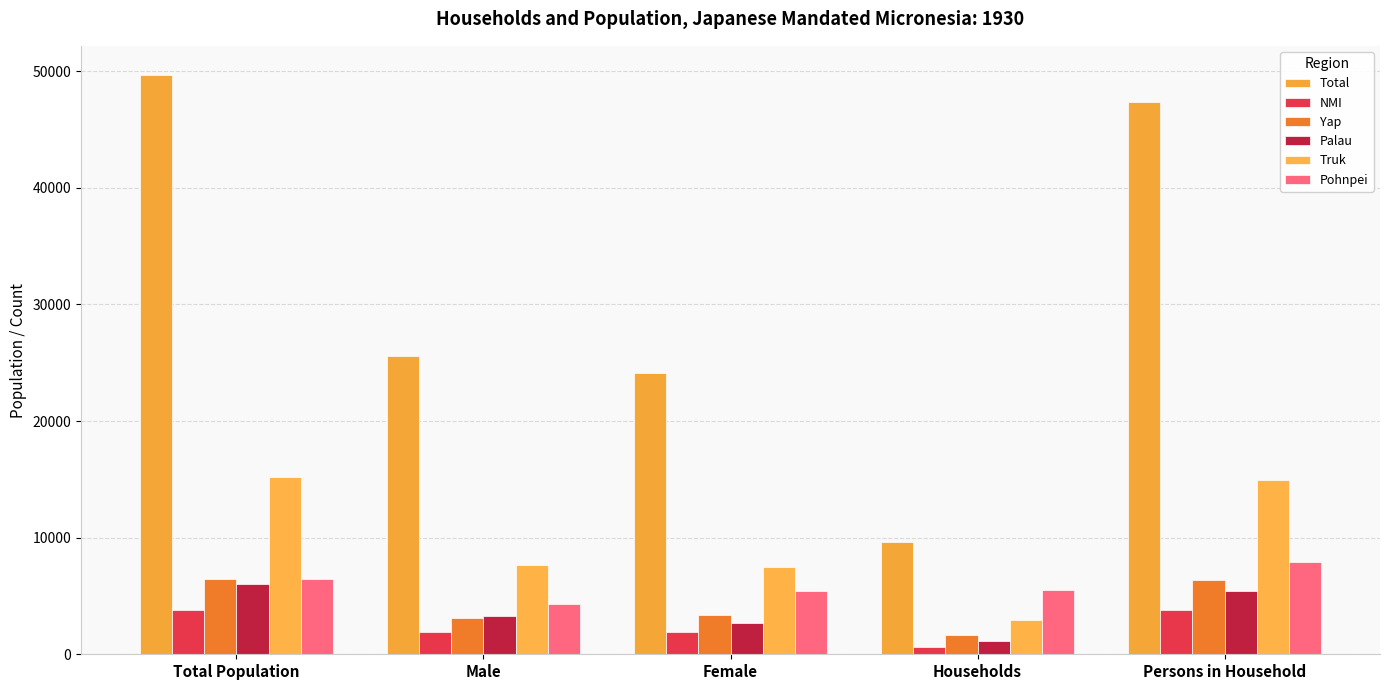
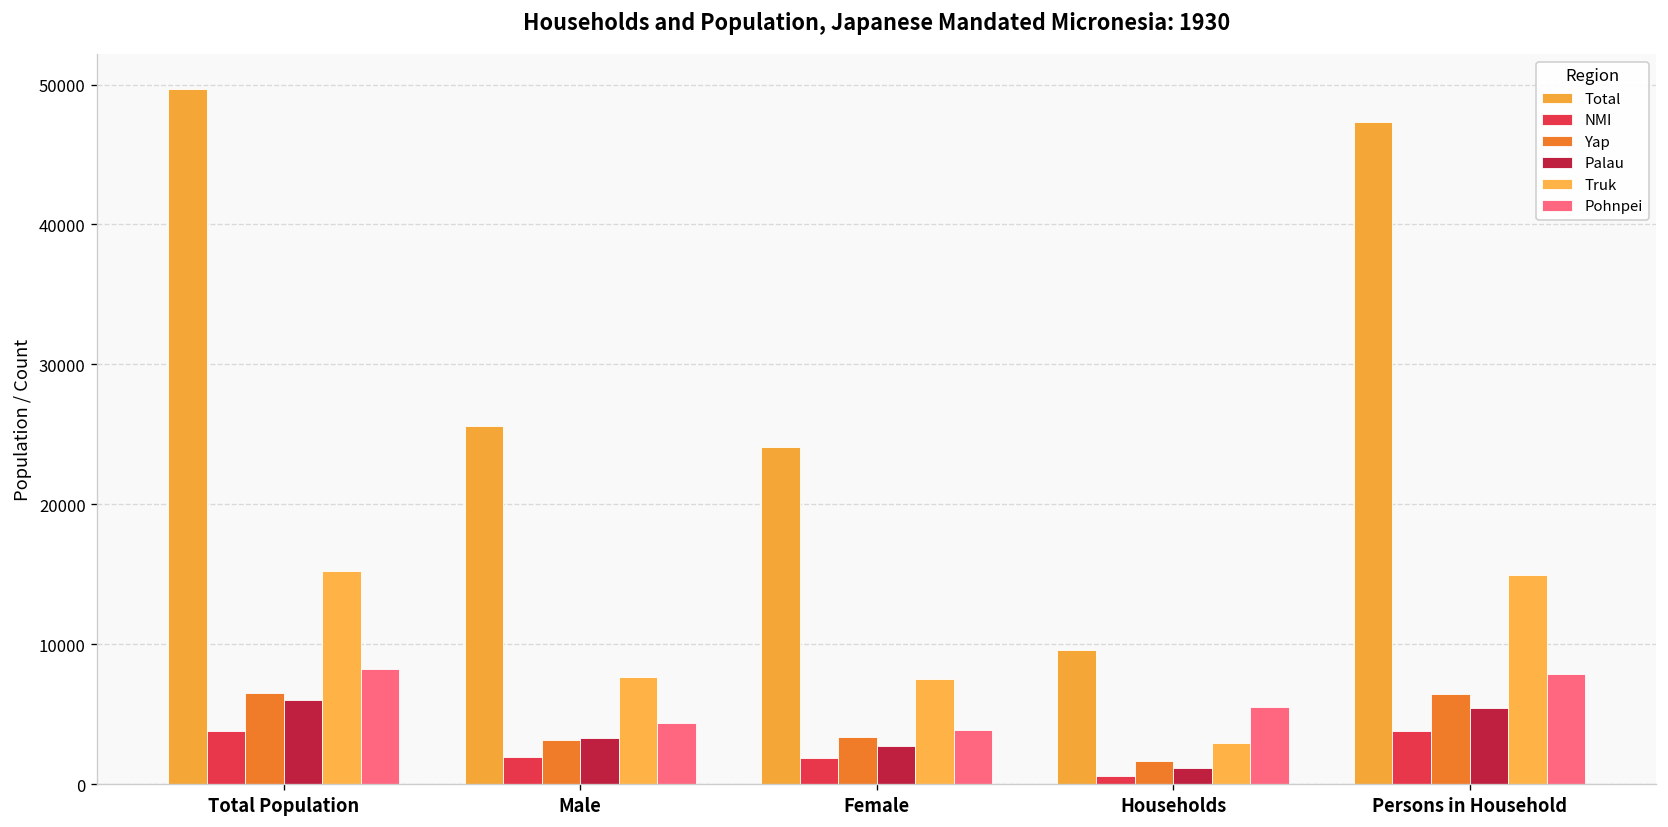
  {
    "Pohnpei": {
-     "Total Population": 6500,
+     "Total Population": 8200,
      "Male": 4300,
-     "Female": 5400,
+     "Female": 3900,
      "Households": 5500,
      "Persons in Household": 7900
    }
  }
